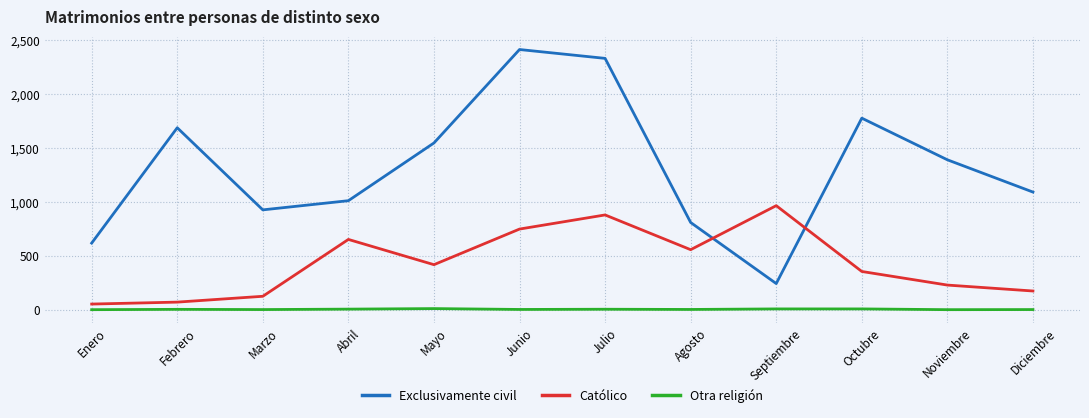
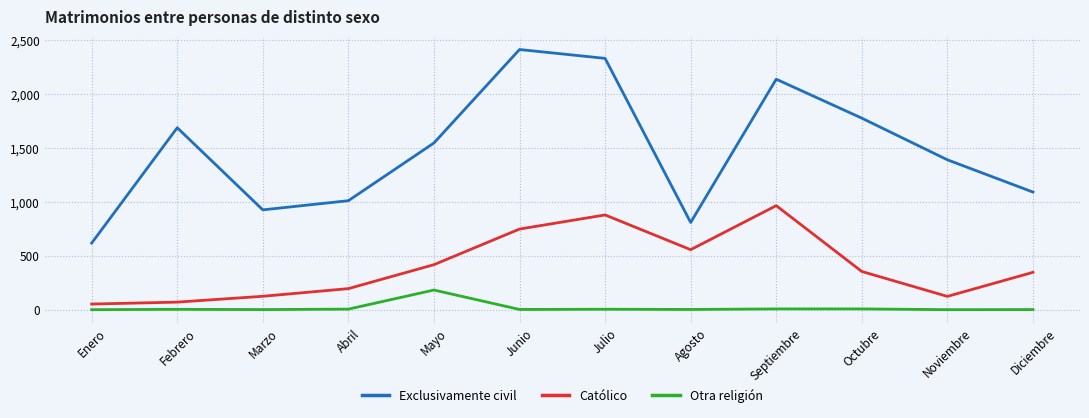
  {
    "Exclusivamente civil": {
      "Enero": "620",
      "Febrero": "1,690",
      "Marzo": "930",
      "Abril": "1,010",
      "Mayo": "1,550",
      "Junio": "2,410",
      "Julio": "2,330",
      "Agosto": "810",
-     "Septiembre": "240",
+     "Septiembre": "2,140",
      "Octubre": "1,780",
      "Noviembre": "1,390",
      "Diciembre": "1,090"
    },
    "Católico": {
      "Enero": "50",
      "Febrero": "70",
      "Marzo": "120",
-     "Abril": "650",
+     "Abril": "200",
      "Mayo": "420",
      "Junio": "750",
      "Julio": "880",
      "Agosto": "560",
      "Septiembre": "960",
      "Octubre": "350",
-     "Noviembre": "230",
-     "Diciembre": "170"
+     "Noviembre": "120",
+     "Diciembre": "350"
    },
    "Otra religión": {
      "Enero": "0",
      "Febrero": "0",
      "Marzo": "0",
      "Abril": "10",
-     "Mayo": "10",
+     "Mayo": "180",
      "Junio": "0",
      "Julio": "0",
      "Agosto": "0",
      "Septiembre": "10",
      "Octubre": "10",
      "Noviembre": "0",
      "Diciembre": "0"
    }
  }
